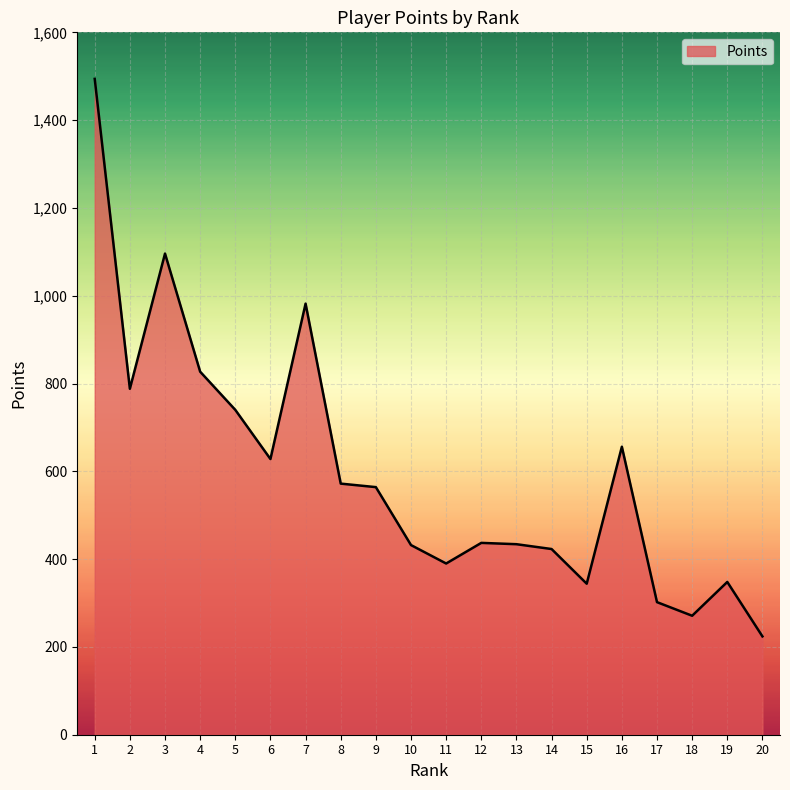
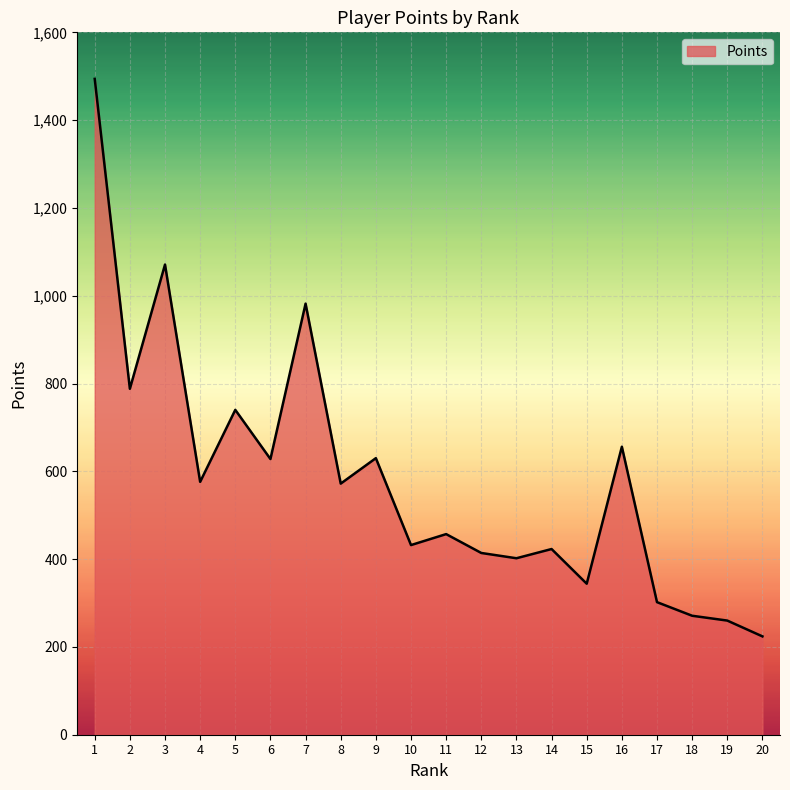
  {
    "1": "1,490",
    "2": "790",
-   "3": "1,100",
-   "4": "830",
+   "3": "1,070",
+   "4": "580",
    "5": "740",
    "6": "630",
    "7": "980",
    "8": "570",
-   "9": "560",
+   "9": "630",
    "10": "430",
-   "11": "390",
-   "12": "440",
-   "13": "430",
+   "11": "460",
+   "12": "410",
+   "13": "400",
    "14": "420",
    "15": "340",
    "16": "660",
    "17": "300",
    "18": "270",
-   "19": "350",
+   "19": "260",
    "20": "220"
  }
